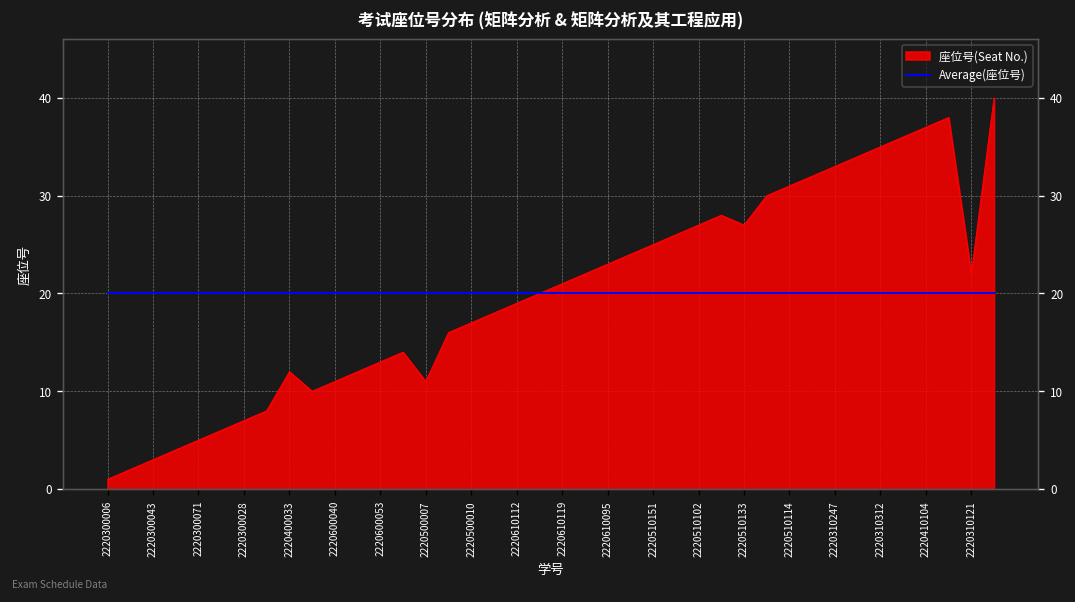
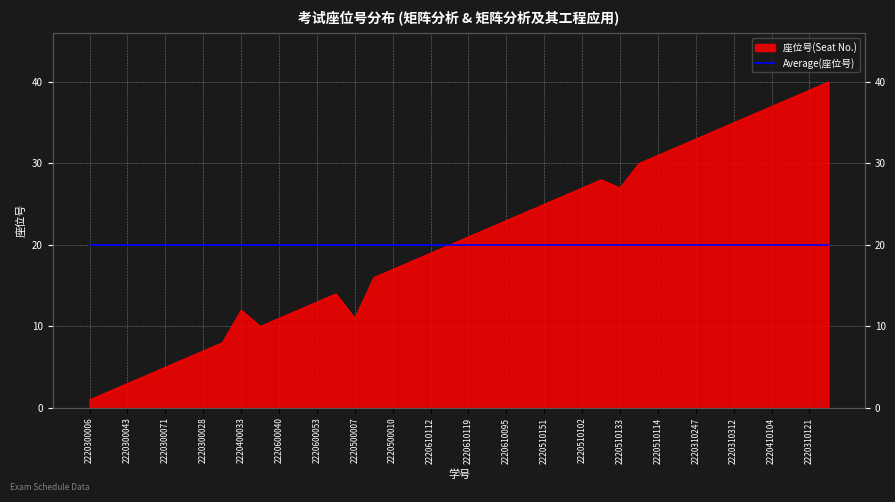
  {
    "座位号(Seat No.)": {
      "2220300006": 1,
      "2220300043": 3,
      "2220300071": 5,
      "2220300028": 7,
      "2220400033": 12,
      "2220600040": 11,
      "2220600053": 13,
      "2220500007": 11,
      "2220500010": 17,
      "2220610112": 19,
      "2220610119": 21,
      "2220610095": 23,
      "2220510151": 25,
      "2220510102": 27,
      "2220510133": 27,
      "2220510114": 31,
      "2220310247": 33,
      "2220310312": 35,
      "2220410104": 37,
-     "2220310121": 22
+     "2220310121": 39
    },
    "Average(座位号)": {
      "2220300006": 20,
      "2220300043": 20,
      "2220300071": 20,
      "2220300028": 20,
      "2220400033": 20,
      "2220600040": 20,
      "2220600053": 20,
      "2220500007": 20,
      "2220500010": 20,
      "2220610112": 20,
      "2220610119": 20,
      "2220610095": 20,
      "2220510151": 20,
      "2220510102": 20,
      "2220510133": 20,
      "2220510114": 20,
      "2220310247": 20,
      "2220310312": 20,
      "2220410104": 20,
      "2220310121": 20
    }
  }
